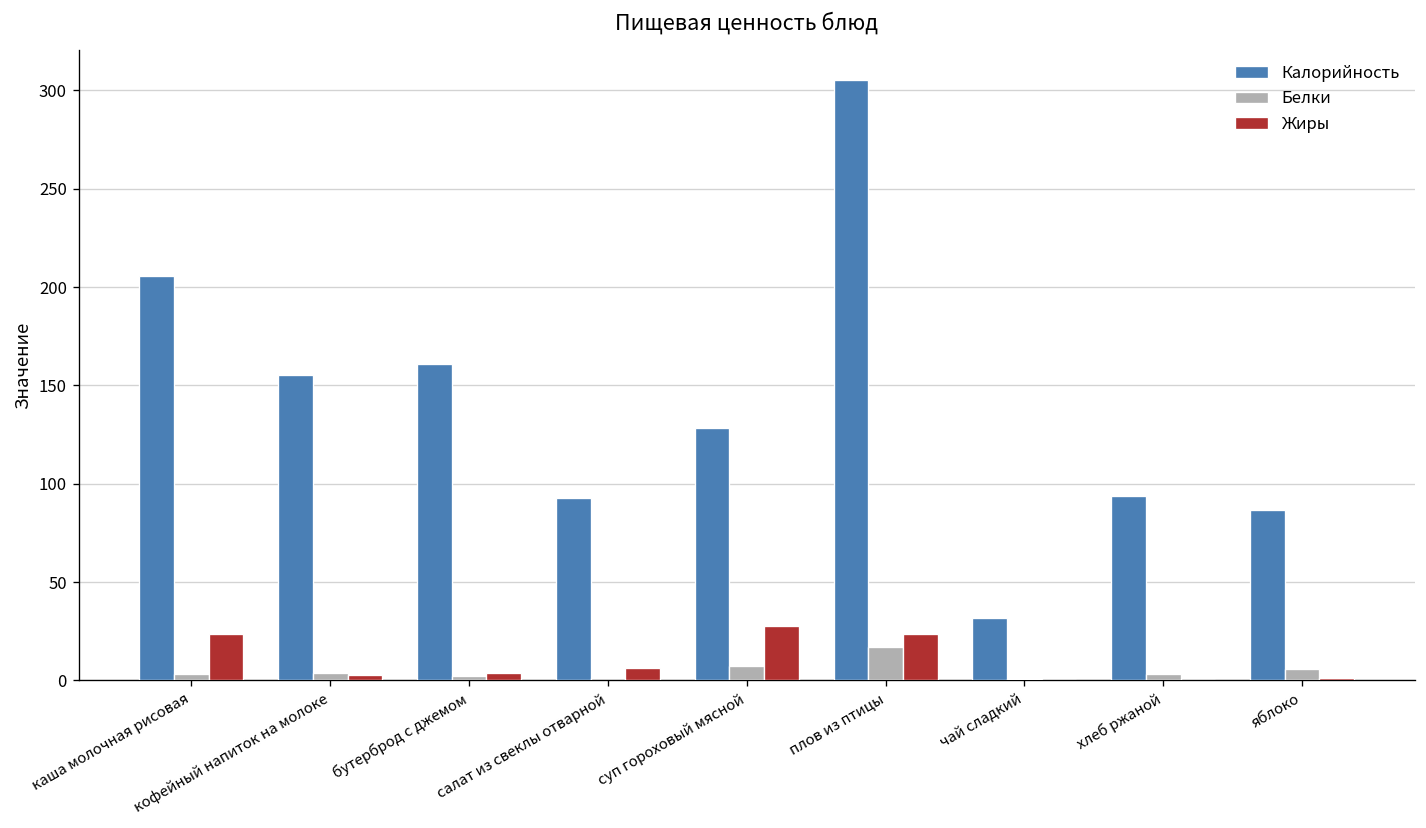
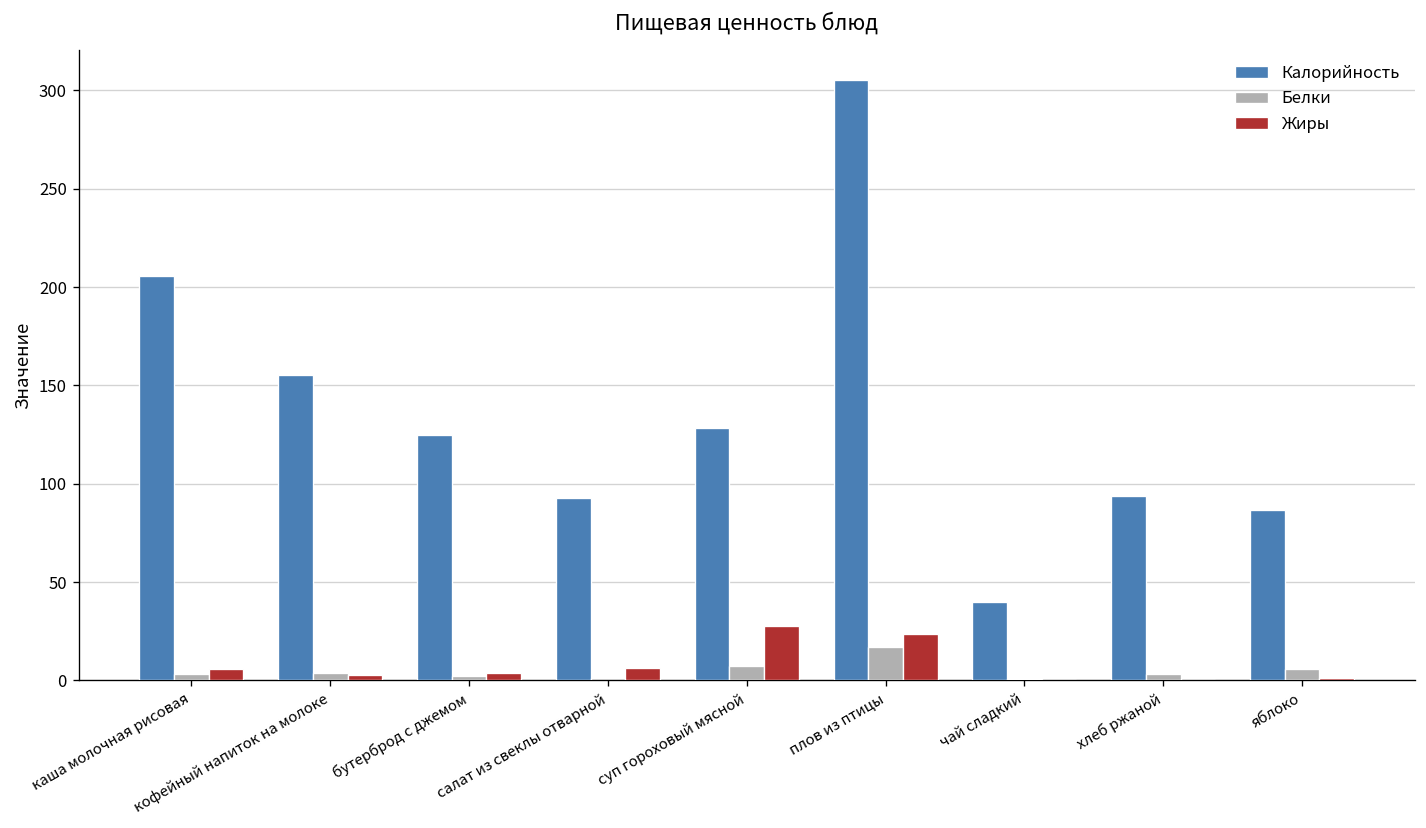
  {
    "Калорийность": {
      "каша молочная рисовая": 205,
      "кофейный напиток на молоке": 155,
-     "бутерброд с джемом": 161,
+     "бутерброд с джемом": 125,
      "салат из свеклы отварной": 93,
      "суп гороховый мясной": 128,
      "плов из птицы": 305,
-     "чай сладкий": 32,
+     "чай сладкий": 40,
      "хлеб ржаной": 94,
      "яблоко": 87
    },
    "Белки": {
      "каша молочная рисовая": 3,
      "кофейный напиток на молоке": 4,
      "бутерброд с джемом": 2,
      "суп гороховый мясной": 8,
      "плов из птицы": 17,
      "хлеб ржаной": 3,
      "яблоко": 6
    },
    "Жиры": {
-     "каша молочная рисовая": 24,
+     "каша молочная рисовая": 6,
      "кофейный напиток на молоке": 3,
      "бутерброд с джемом": 4,
      "салат из свеклы отварной": 6,
      "суп гороховый мясной": 28,
      "плов из птицы": 24,
      "чай сладкий": 0
    }
  }
